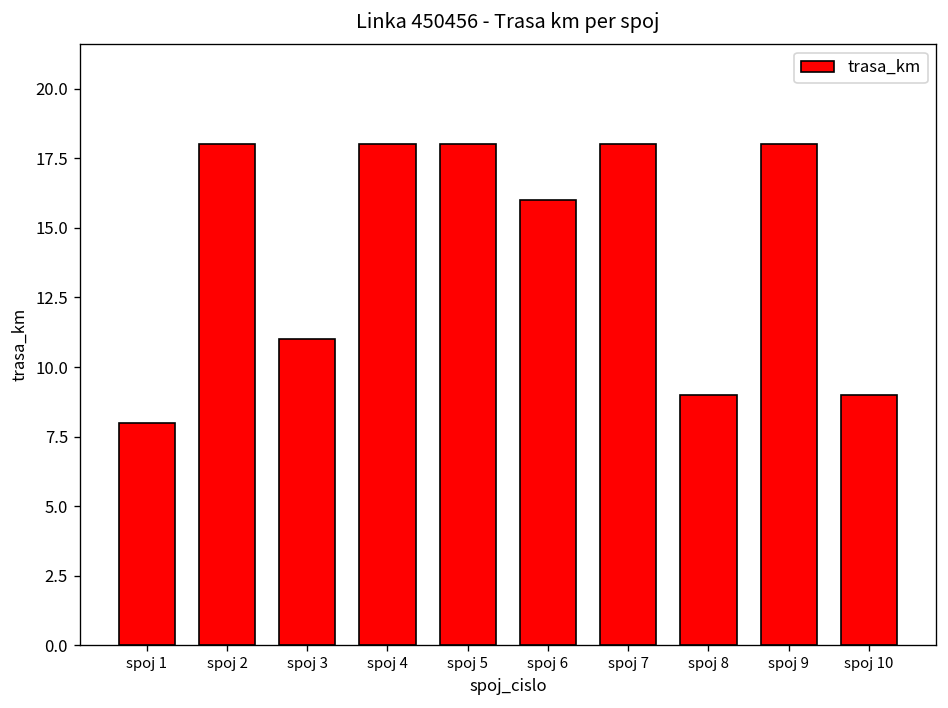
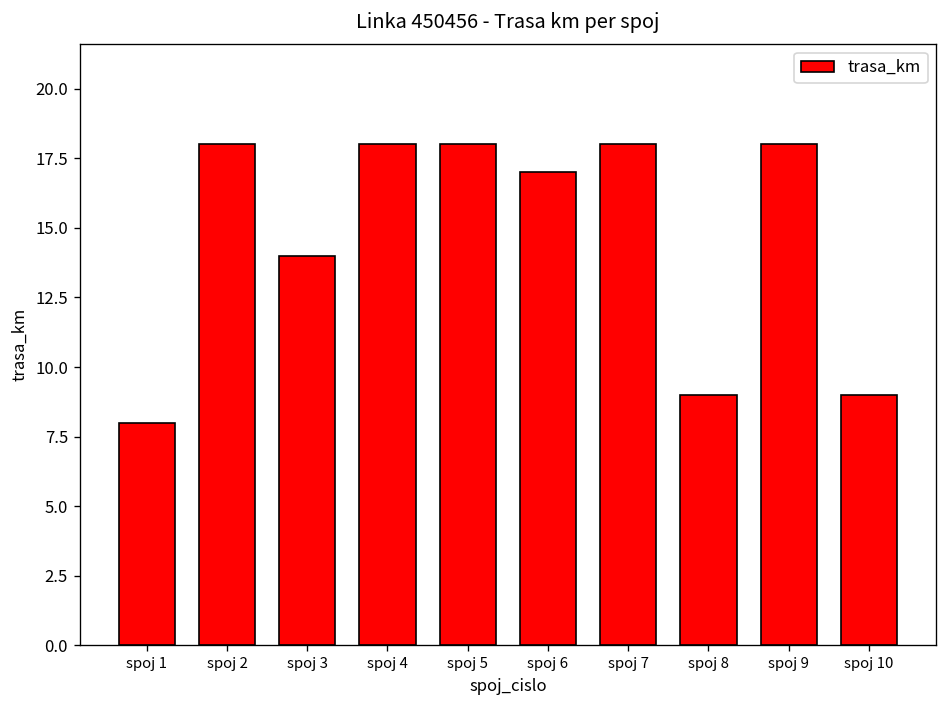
  {
    "spoj 1": 8,
    "spoj 2": 18,
-   "spoj 3": 11,
+   "spoj 3": 14,
    "spoj 4": 18,
    "spoj 5": 18,
-   "spoj 6": 16,
+   "spoj 6": 17,
    "spoj 7": 18,
    "spoj 8": 9,
    "spoj 9": 18,
    "spoj 10": 9
  }
